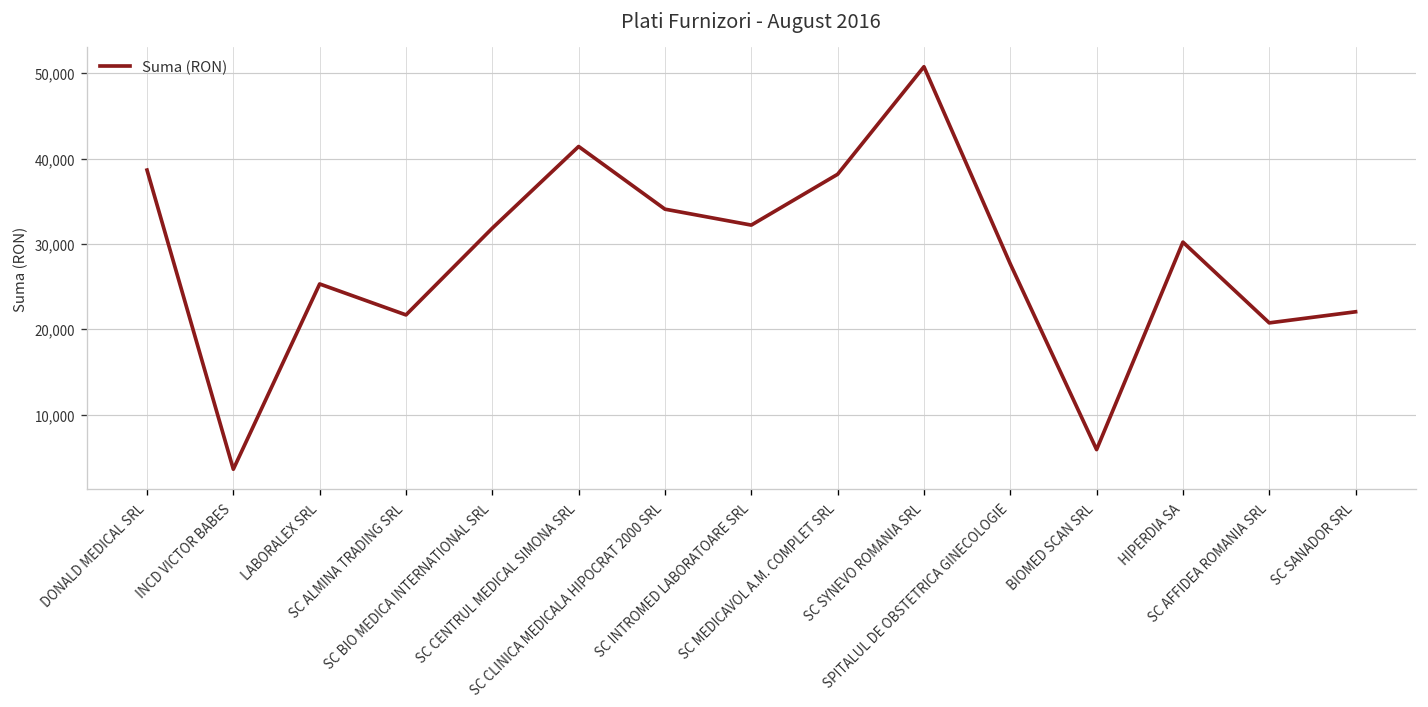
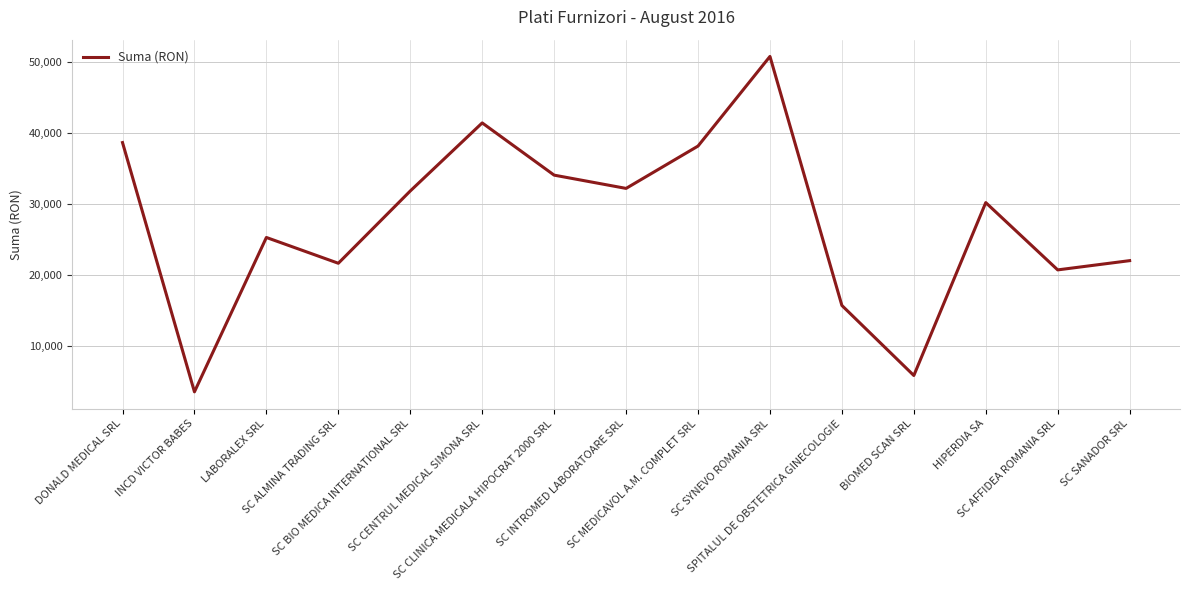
  {
    "DONALD MEDICAL SRL": "39,000",
    "INCD VICTOR BABES": "4,000",
    "LABORALEX SRL": "25,000",
    "SC ALMINA TRADING SRL": "22,000",
    "SC BIO MEDICA INTERNATIONAL SRL": "32,000",
    "SC CENTRUL MEDICAL SIMONA SRL": "41,000",
    "SC CLINICA MEDICALA HIPOCRAT 2000 SRL": "34,000",
    "SC INTROMED LABORATOARE SRL": "32,000",
    "SC MEDICAVOL A.M. COMPLET SRL": "38,000",
    "SC SYNEVO ROMANIA SRL": "51,000",
-   "SPITALUL DE OBSTETRICA GINECOLOGIE": "28,000",
+   "SPITALUL DE OBSTETRICA GINECOLOGIE": "16,000",
    "BIOMED SCAN SRL": "6,000",
    "HIPERDIA SA": "30,000",
    "SC AFFIDEA ROMANIA SRL": "21,000",
    "SC SANADOR SRL": "22,000"
  }
